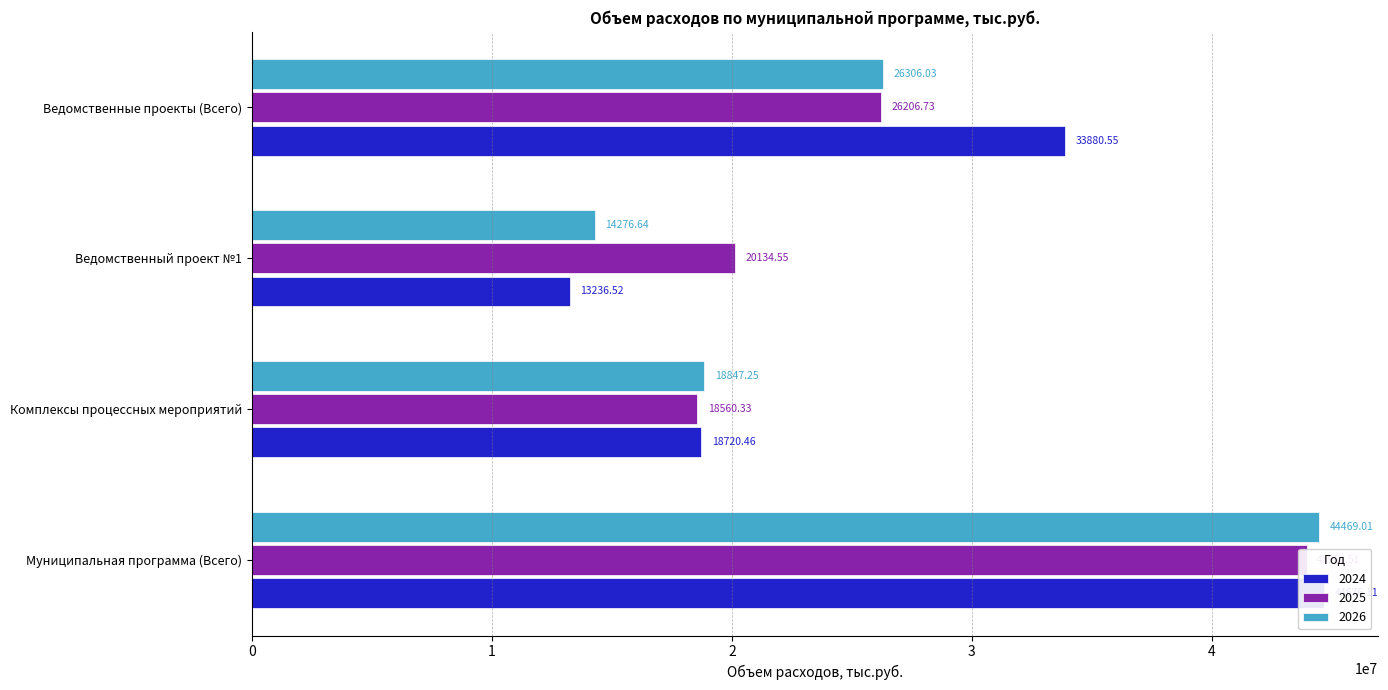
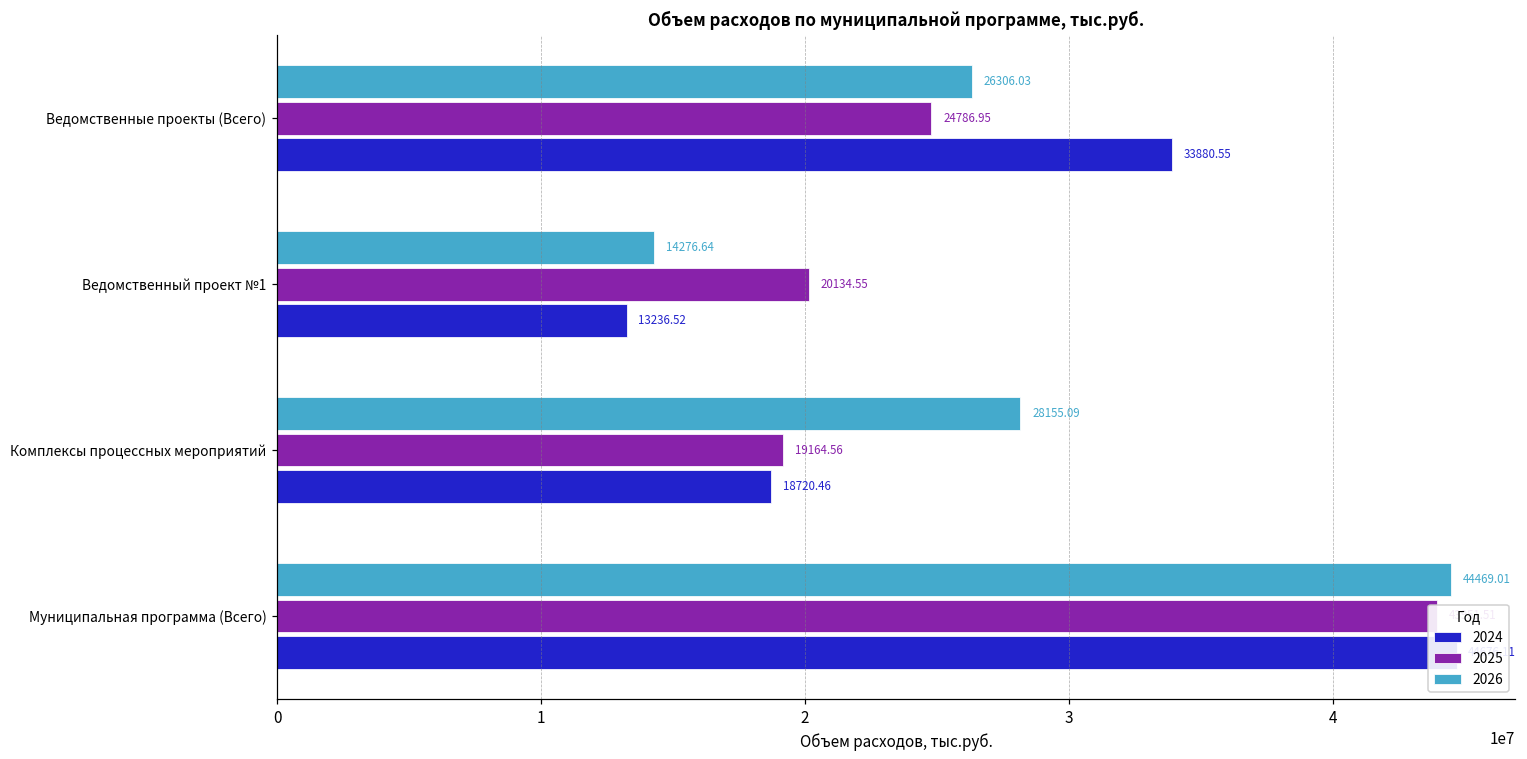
  {
    "2025": {
-     "Ведомственные проекты (Всего)": 26206.73,
-     "Комплексы процессных мероприятий": 18560.33
+     "Ведомственные проекты (Всего)": 24786.95,
+     "Комплексы процессных мероприятий": 19164.56
    },
    "2026": {
-     "Комплексы процессных мероприятий": 18847.25
+     "Комплексы процессных мероприятий": 28155.09
    }
  }
